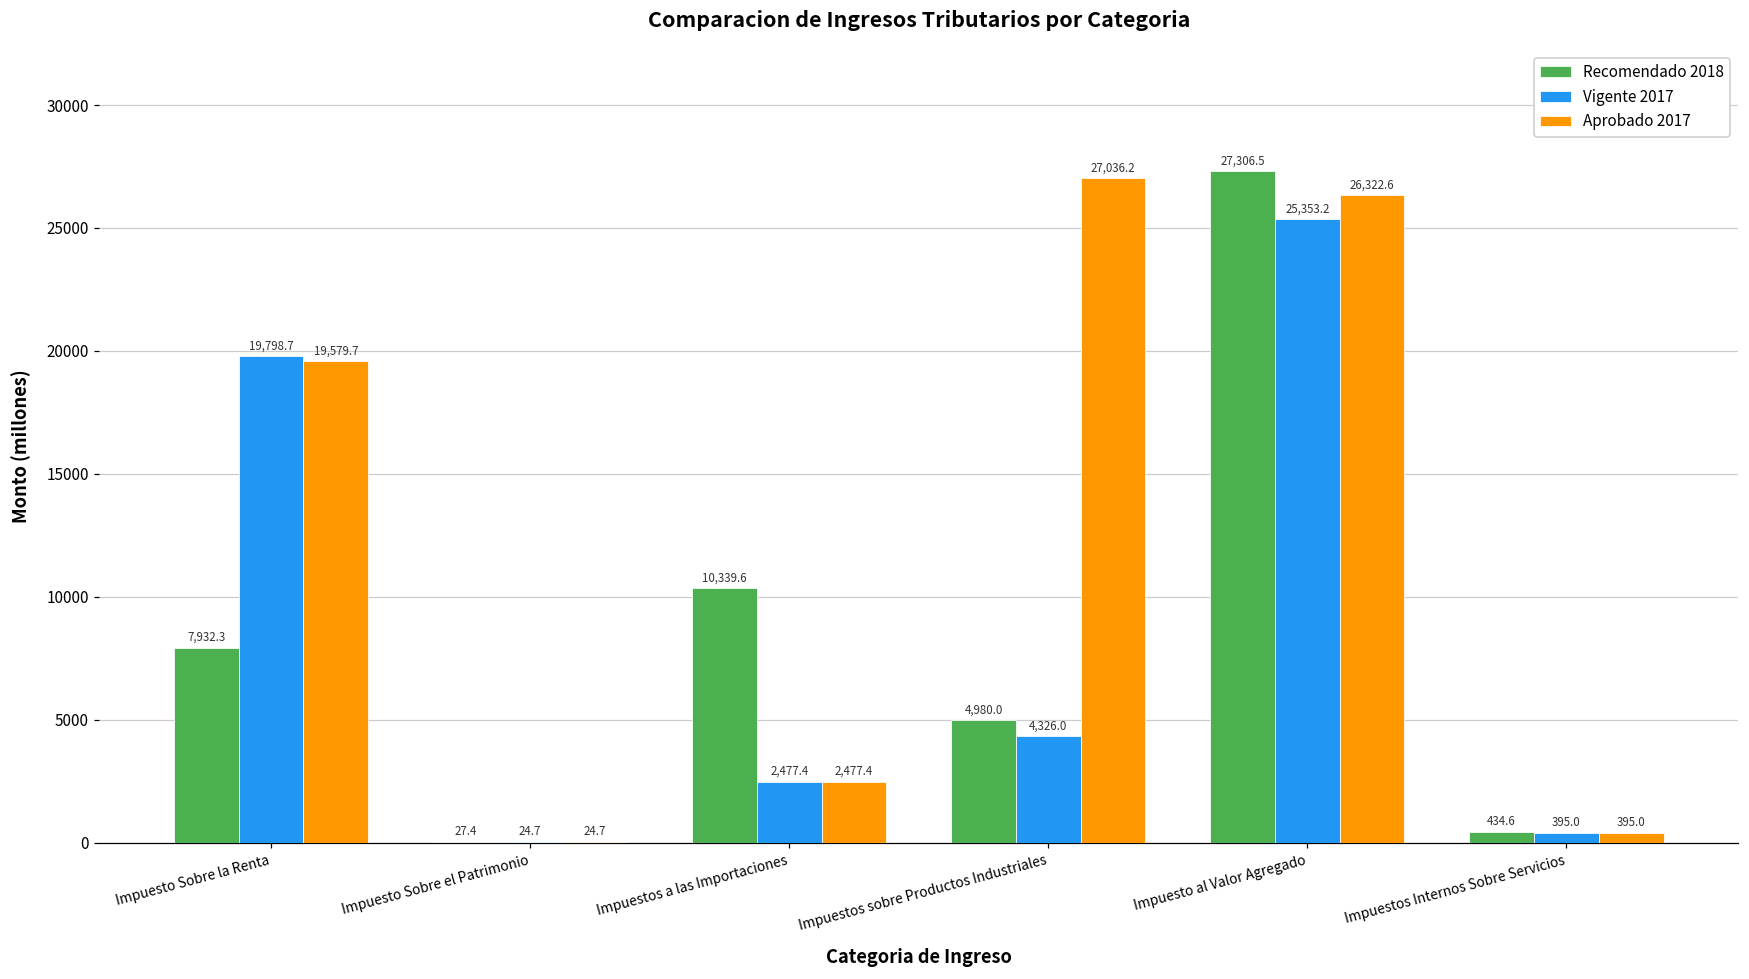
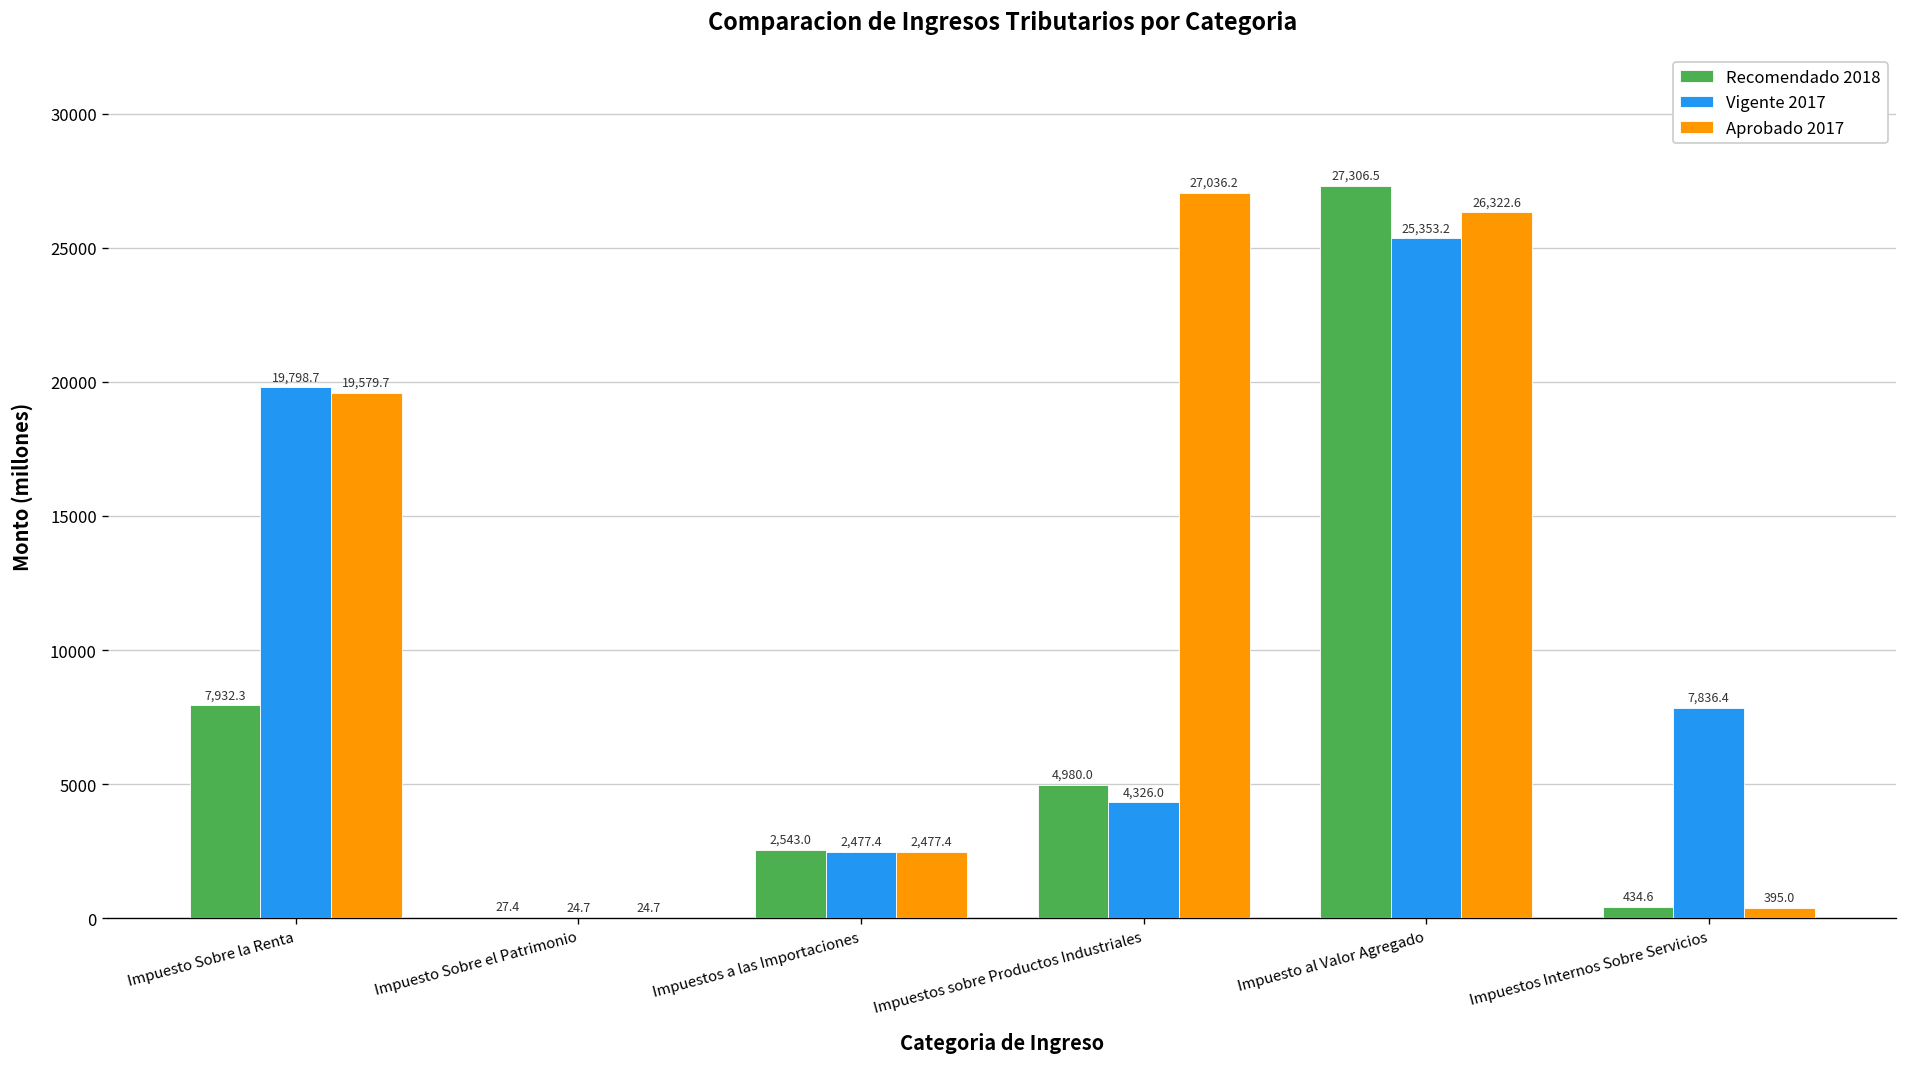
  {
    "Recomendado 2018": {
      "Impuesto Sobre la Renta": "7,932.3",
      "Impuesto Sobre el Patrimonio": "27.4",
-     "Impuestos a las Importaciones": "10,339.6",
+     "Impuestos a las Importaciones": "2,543.0",
      "Impuestos sobre Productos Industriales": "4,980.0",
      "Impuesto al Valor Agregado": "27,306.5",
      "Impuestos Internos Sobre Servicios": "434.6"
    },
    "Vigente 2017": {
      "Impuesto Sobre la Renta": "19,798.7",
      "Impuesto Sobre el Patrimonio": "24.7",
      "Impuestos a las Importaciones": "2,477.4",
      "Impuestos sobre Productos Industriales": "4,326.0",
      "Impuesto al Valor Agregado": "25,353.2",
-     "Impuestos Internos Sobre Servicios": "395.0"
+     "Impuestos Internos Sobre Servicios": "7,836.4"
    },
    "Aprobado 2017": {
      "Impuesto Sobre la Renta": "19,579.7",
      "Impuesto Sobre el Patrimonio": "24.7",
      "Impuestos a las Importaciones": "2,477.4",
      "Impuestos sobre Productos Industriales": "27,036.2",
      "Impuesto al Valor Agregado": "26,322.6",
      "Impuestos Internos Sobre Servicios": "395.0"
    }
  }
